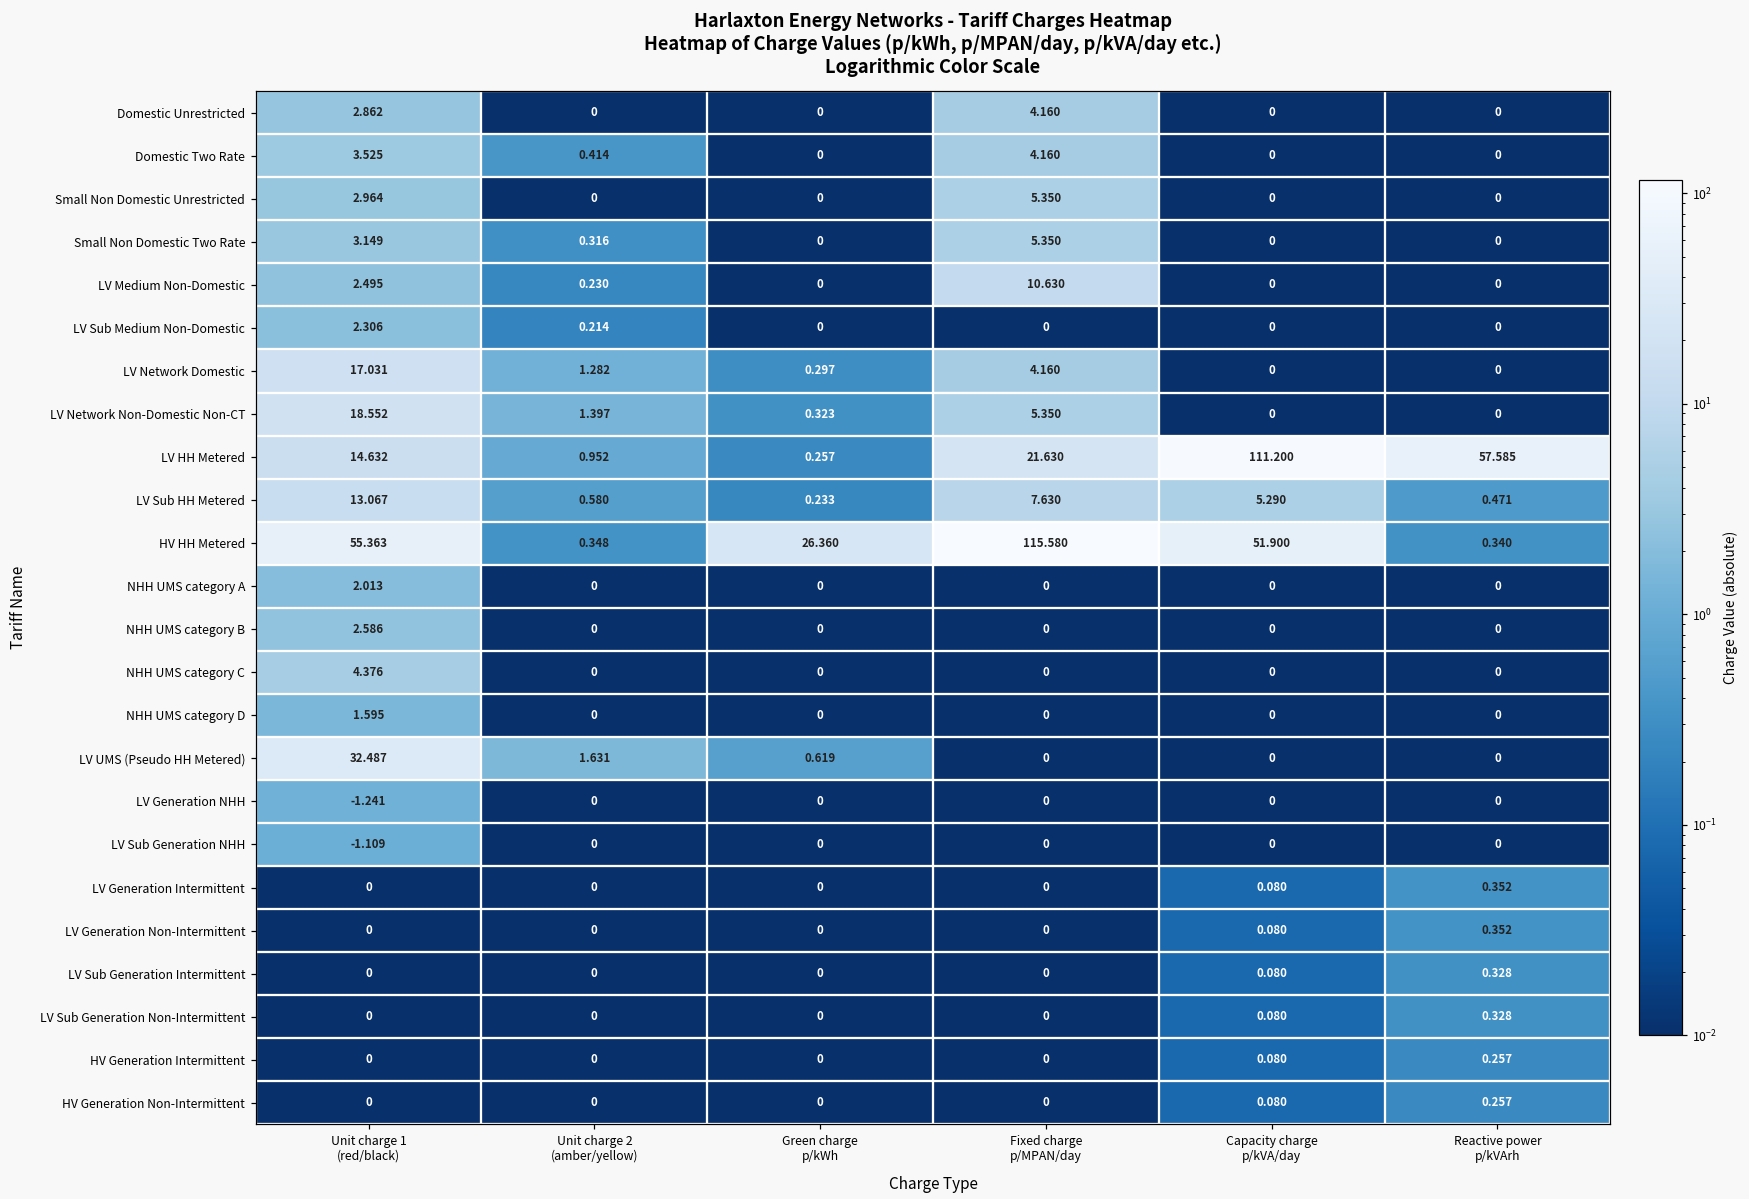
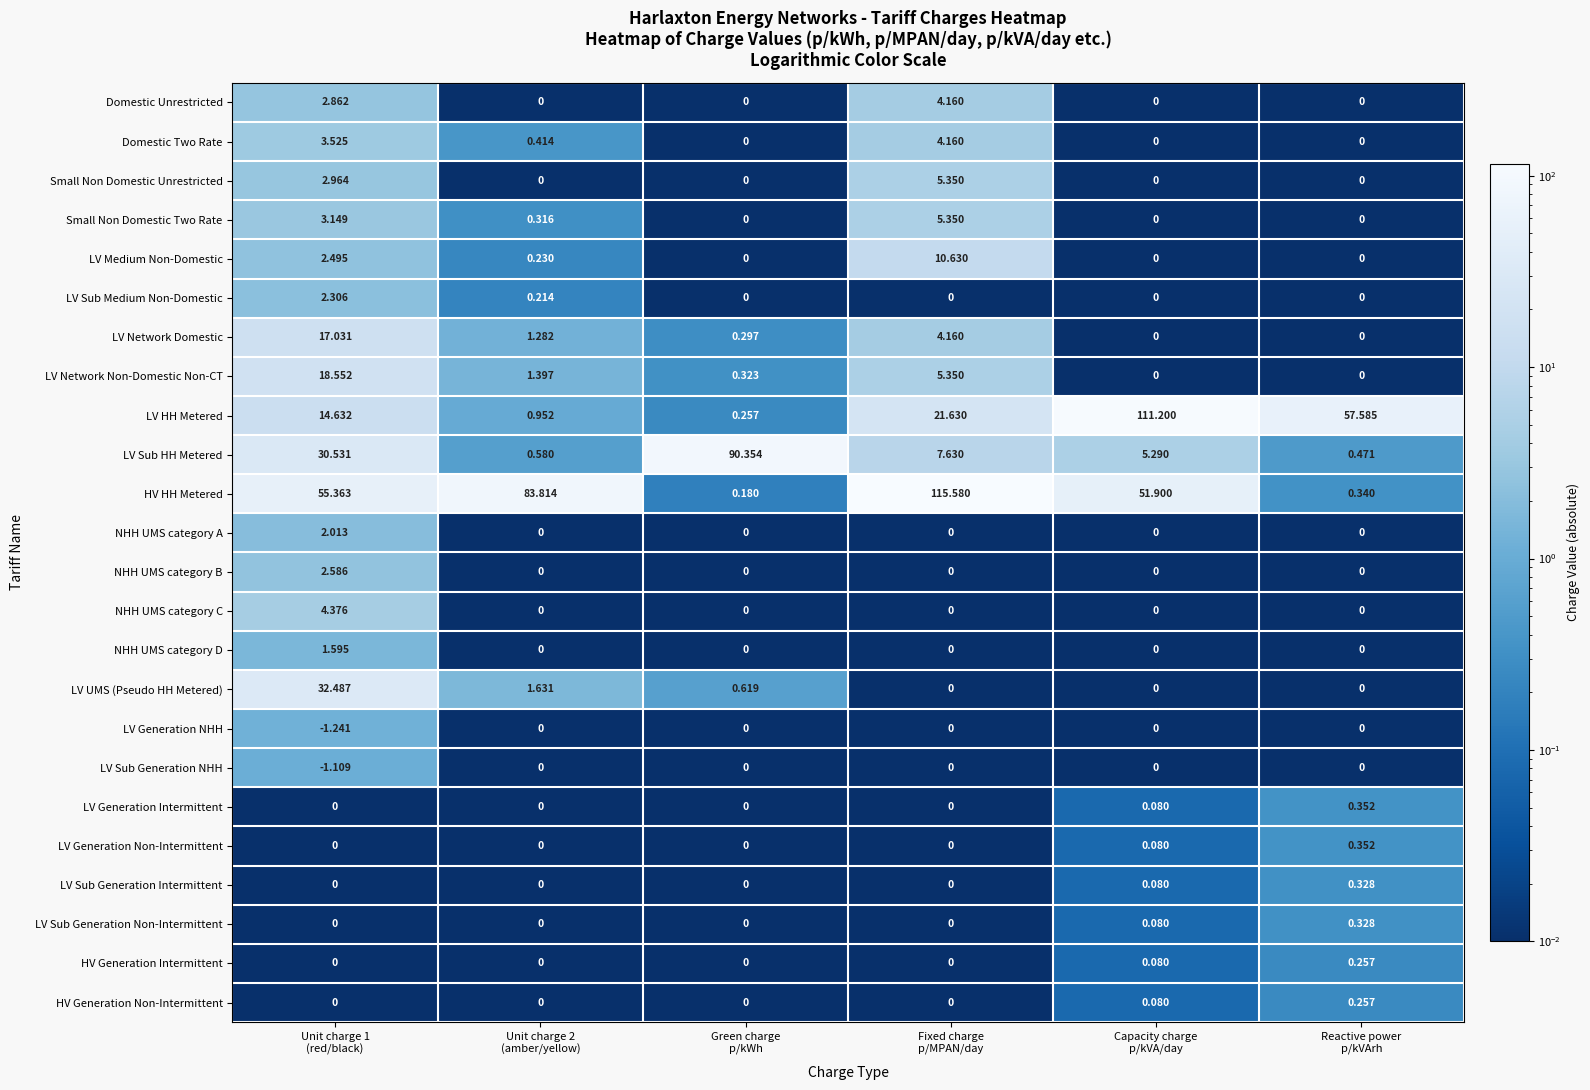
  {
    "Domestic Unrestricted": {
      "Unit charge 1 (red/black)": 2.862,
      "Unit charge 2 (amber/yellow)": 0,
      "Green charge p/kWh": 0,
      "Fixed charge p/MPAN/day": 4.160,
      "Capacity charge p/kVA/day": 0,
      "Reactive power p/kVArh": 0
    },
    "Domestic Two Rate": {
      "Unit charge 1 (red/black)": 3.525,
      "Unit charge 2 (amber/yellow)": 0.414,
      "Green charge p/kWh": 0,
      "Fixed charge p/MPAN/day": 4.160,
      "Capacity charge p/kVA/day": 0,
      "Reactive power p/kVArh": 0
    },
    "Small Non Domestic Unrestricted": {
      "Unit charge 1 (red/black)": 2.964,
      "Unit charge 2 (amber/yellow)": 0,
      "Green charge p/kWh": 0,
      "Fixed charge p/MPAN/day": 5.350,
      "Capacity charge p/kVA/day": 0,
      "Reactive power p/kVArh": 0
    },
    "Small Non Domestic Two Rate": {
      "Unit charge 1 (red/black)": 3.149,
      "Unit charge 2 (amber/yellow)": 0.316,
      "Green charge p/kWh": 0,
      "Fixed charge p/MPAN/day": 5.350,
      "Capacity charge p/kVA/day": 0,
      "Reactive power p/kVArh": 0
    },
    "LV Medium Non-Domestic": {
      "Unit charge 1 (red/black)": 2.495,
      "Unit charge 2 (amber/yellow)": 0.230,
      "Green charge p/kWh": 0,
      "Fixed charge p/MPAN/day": 10.630,
      "Capacity charge p/kVA/day": 0,
      "Reactive power p/kVArh": 0
    },
    "LV Sub Medium Non-Domestic": {
      "Unit charge 1 (red/black)": 2.306,
      "Unit charge 2 (amber/yellow)": 0.214,
      "Green charge p/kWh": 0,
      "Fixed charge p/MPAN/day": 0,
      "Capacity charge p/kVA/day": 0,
      "Reactive power p/kVArh": 0
    },
    "LV Network Domestic": {
      "Unit charge 1 (red/black)": 17.031,
      "Unit charge 2 (amber/yellow)": 1.282,
      "Green charge p/kWh": 0.297,
      "Fixed charge p/MPAN/day": 4.160,
      "Capacity charge p/kVA/day": 0,
      "Reactive power p/kVArh": 0
    },
    "LV Network Non-Domestic Non-CT": {
      "Unit charge 1 (red/black)": 18.552,
      "Unit charge 2 (amber/yellow)": 1.397,
      "Green charge p/kWh": 0.323,
      "Fixed charge p/MPAN/day": 5.350,
      "Capacity charge p/kVA/day": 0,
      "Reactive power p/kVArh": 0
    },
    "LV HH Metered": {
      "Unit charge 1 (red/black)": 14.632,
      "Unit charge 2 (amber/yellow)": 0.952,
      "Green charge p/kWh": 0.257,
      "Fixed charge p/MPAN/day": 21.630,
      "Capacity charge p/kVA/day": 111.200,
      "Reactive power p/kVArh": 57.585
    },
    "LV Sub HH Metered": {
-     "Unit charge 1 (red/black)": 13.067,
+     "Unit charge 1 (red/black)": 30.531,
      "Unit charge 2 (amber/yellow)": 0.580,
-     "Green charge p/kWh": 0.233,
+     "Green charge p/kWh": 90.354,
      "Fixed charge p/MPAN/day": 7.630,
      "Capacity charge p/kVA/day": 5.290,
      "Reactive power p/kVArh": 0.471
    },
    "HV HH Metered": {
      "Unit charge 1 (red/black)": 55.363,
-     "Unit charge 2 (amber/yellow)": 0.348,
-     "Green charge p/kWh": 26.360,
+     "Unit charge 2 (amber/yellow)": 83.814,
+     "Green charge p/kWh": 0.180,
      "Fixed charge p/MPAN/day": 115.580,
      "Capacity charge p/kVA/day": 51.900,
      "Reactive power p/kVArh": 0.340
    },
    "NHH UMS category A": {
      "Unit charge 1 (red/black)": 2.013,
      "Unit charge 2 (amber/yellow)": 0,
      "Green charge p/kWh": 0,
      "Fixed charge p/MPAN/day": 0,
      "Capacity charge p/kVA/day": 0,
      "Reactive power p/kVArh": 0
    },
    "NHH UMS category B": {
      "Unit charge 1 (red/black)": 2.586,
      "Unit charge 2 (amber/yellow)": 0,
      "Green charge p/kWh": 0,
      "Fixed charge p/MPAN/day": 0,
      "Capacity charge p/kVA/day": 0,
      "Reactive power p/kVArh": 0
    },
    "NHH UMS category C": {
      "Unit charge 1 (red/black)": 4.376,
      "Unit charge 2 (amber/yellow)": 0,
      "Green charge p/kWh": 0,
      "Fixed charge p/MPAN/day": 0,
      "Capacity charge p/kVA/day": 0,
      "Reactive power p/kVArh": 0
    },
    "NHH UMS category D": {
      "Unit charge 1 (red/black)": 1.595,
      "Unit charge 2 (amber/yellow)": 0,
      "Green charge p/kWh": 0,
      "Fixed charge p/MPAN/day": 0,
      "Capacity charge p/kVA/day": 0,
      "Reactive power p/kVArh": 0
    },
    "LV UMS (Pseudo HH Metered)": {
      "Unit charge 1 (red/black)": 32.487,
      "Unit charge 2 (amber/yellow)": 1.631,
      "Green charge p/kWh": 0.619,
      "Fixed charge p/MPAN/day": 0,
      "Capacity charge p/kVA/day": 0,
      "Reactive power p/kVArh": 0
    },
    "LV Generation NHH": {
      "Unit charge 1 (red/black)": -1.241,
      "Unit charge 2 (amber/yellow)": 0,
      "Green charge p/kWh": 0,
      "Fixed charge p/MPAN/day": 0,
      "Capacity charge p/kVA/day": 0,
      "Reactive power p/kVArh": 0
    },
    "LV Sub Generation NHH": {
      "Unit charge 1 (red/black)": -1.109,
      "Unit charge 2 (amber/yellow)": 0,
      "Green charge p/kWh": 0,
      "Fixed charge p/MPAN/day": 0,
      "Capacity charge p/kVA/day": 0,
      "Reactive power p/kVArh": 0
    },
    "LV Generation Intermittent": {
      "Unit charge 1 (red/black)": 0,
      "Unit charge 2 (amber/yellow)": 0,
      "Green charge p/kWh": 0,
      "Fixed charge p/MPAN/day": 0,
      "Capacity charge p/kVA/day": 0.080,
      "Reactive power p/kVArh": 0.352
    },
    "LV Generation Non-Intermittent": {
      "Unit charge 1 (red/black)": 0,
      "Unit charge 2 (amber/yellow)": 0,
      "Green charge p/kWh": 0,
      "Fixed charge p/MPAN/day": 0,
      "Capacity charge p/kVA/day": 0.080,
      "Reactive power p/kVArh": 0.352
    },
    "LV Sub Generation Intermittent": {
      "Unit charge 1 (red/black)": 0,
      "Unit charge 2 (amber/yellow)": 0,
      "Green charge p/kWh": 0,
      "Fixed charge p/MPAN/day": 0,
      "Capacity charge p/kVA/day": 0.080,
      "Reactive power p/kVArh": 0.328
    },
    "LV Sub Generation Non-Intermittent": {
      "Unit charge 1 (red/black)": 0,
      "Unit charge 2 (amber/yellow)": 0,
      "Green charge p/kWh": 0,
      "Fixed charge p/MPAN/day": 0,
      "Capacity charge p/kVA/day": 0.080,
      "Reactive power p/kVArh": 0.328
    },
    "HV Generation Intermittent": {
      "Unit charge 1 (red/black)": 0,
      "Unit charge 2 (amber/yellow)": 0,
      "Green charge p/kWh": 0,
      "Fixed charge p/MPAN/day": 0,
      "Capacity charge p/kVA/day": 0.080,
      "Reactive power p/kVArh": 0.257
    },
    "HV Generation Non-Intermittent": {
      "Unit charge 1 (red/black)": 0,
      "Unit charge 2 (amber/yellow)": 0,
      "Green charge p/kWh": 0,
      "Fixed charge p/MPAN/day": 0,
      "Capacity charge p/kVA/day": 0.080,
      "Reactive power p/kVArh": 0.257
    }
  }
